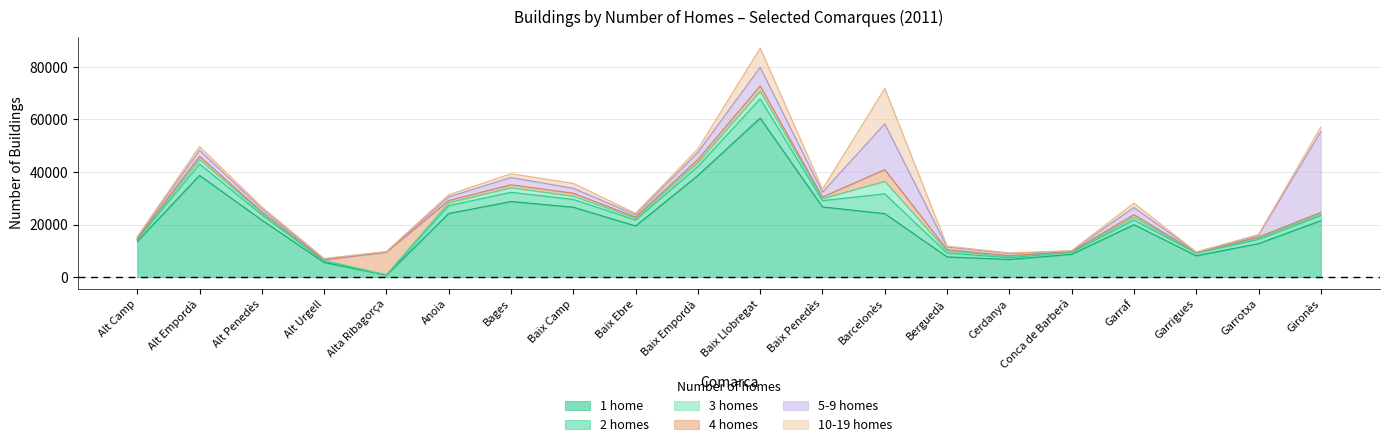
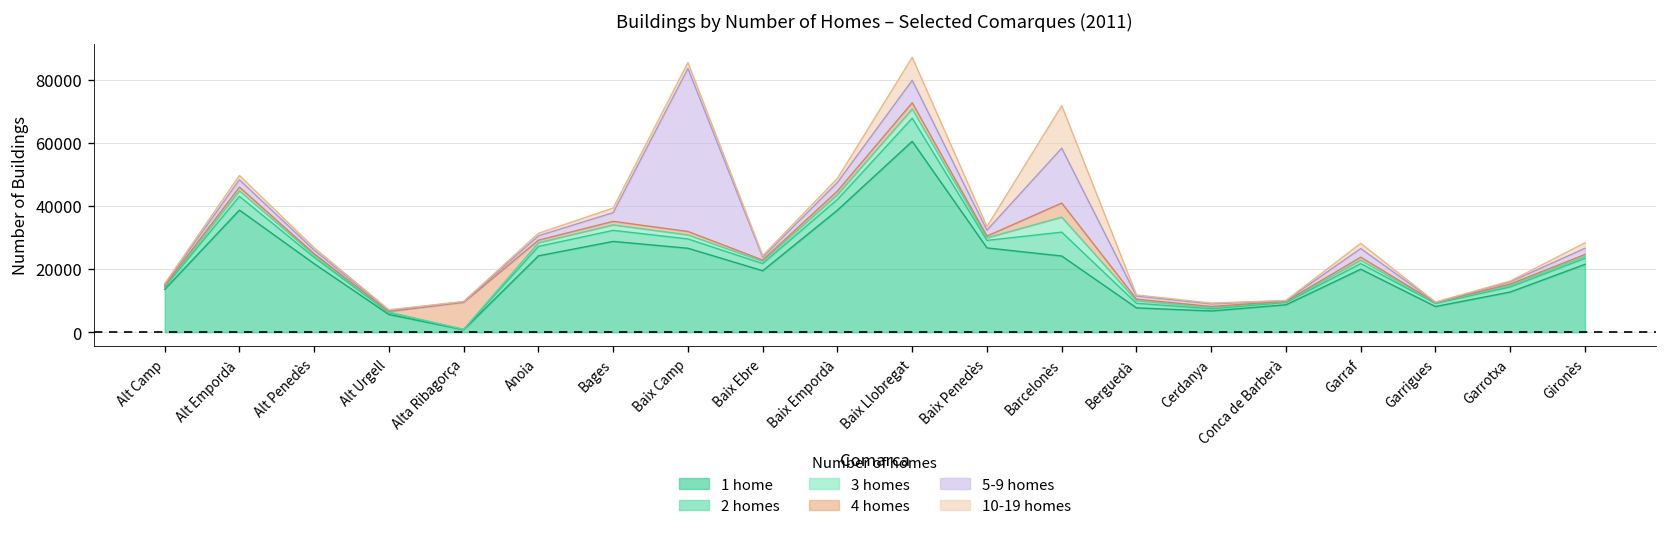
  {
    "4 homes": {
      "Alt Empordà": 1000,
      "Bages": 1000,
      "Baix Camp": 1000,
      "Baix Empordà": 1000,
      "Baix Llobregat": 2000,
      "Barcelonès": 4000
    },
    "5-9 homes": {
      "Alt Empordà": 2000,
      "Bages": 3000,
-     "Baix Camp": 2000,
+     "Baix Camp": 52000,
      "Baix Empordà": 3000,
      "Baix Llobregat": 7000,
      "Baix Penedès": 2000,
      "Barcelonès": 17000,
      "Garraf": 3000,
-     "Gironès": 31000
+     "Gironès": 2000
    },
    "10-19 homes": {
      "Alt Empordà": 1000,
      "Bages": 1000,
      "Baix Camp": 2000,
      "Baix Empordà": 1000,
      "Baix Llobregat": 7000,
      "Baix Penedès": 1000,
      "Barcelonès": 13000,
      "Garraf": 2000,
      "Gironès": 2000
    }
  }
